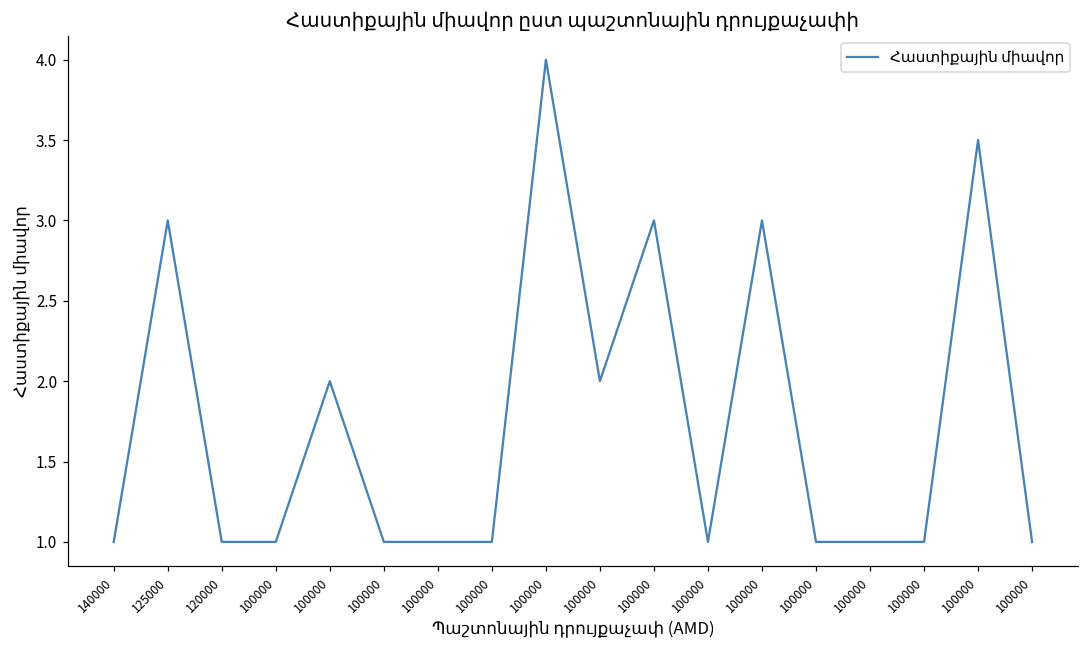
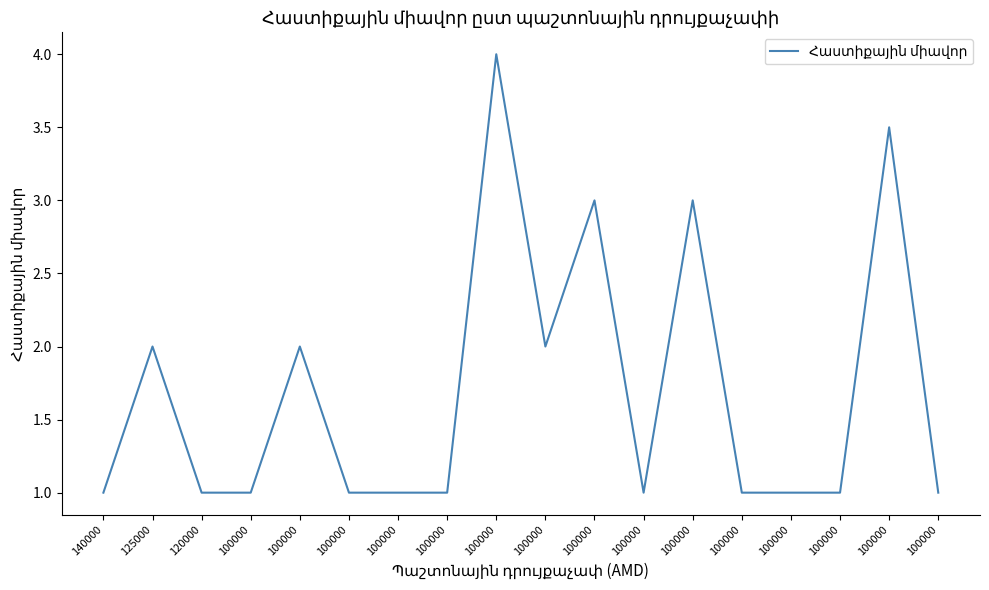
  {
    "140000": 1,
-   "125000": 3,
+   "125000": 2,
    "120000": 1
  }
